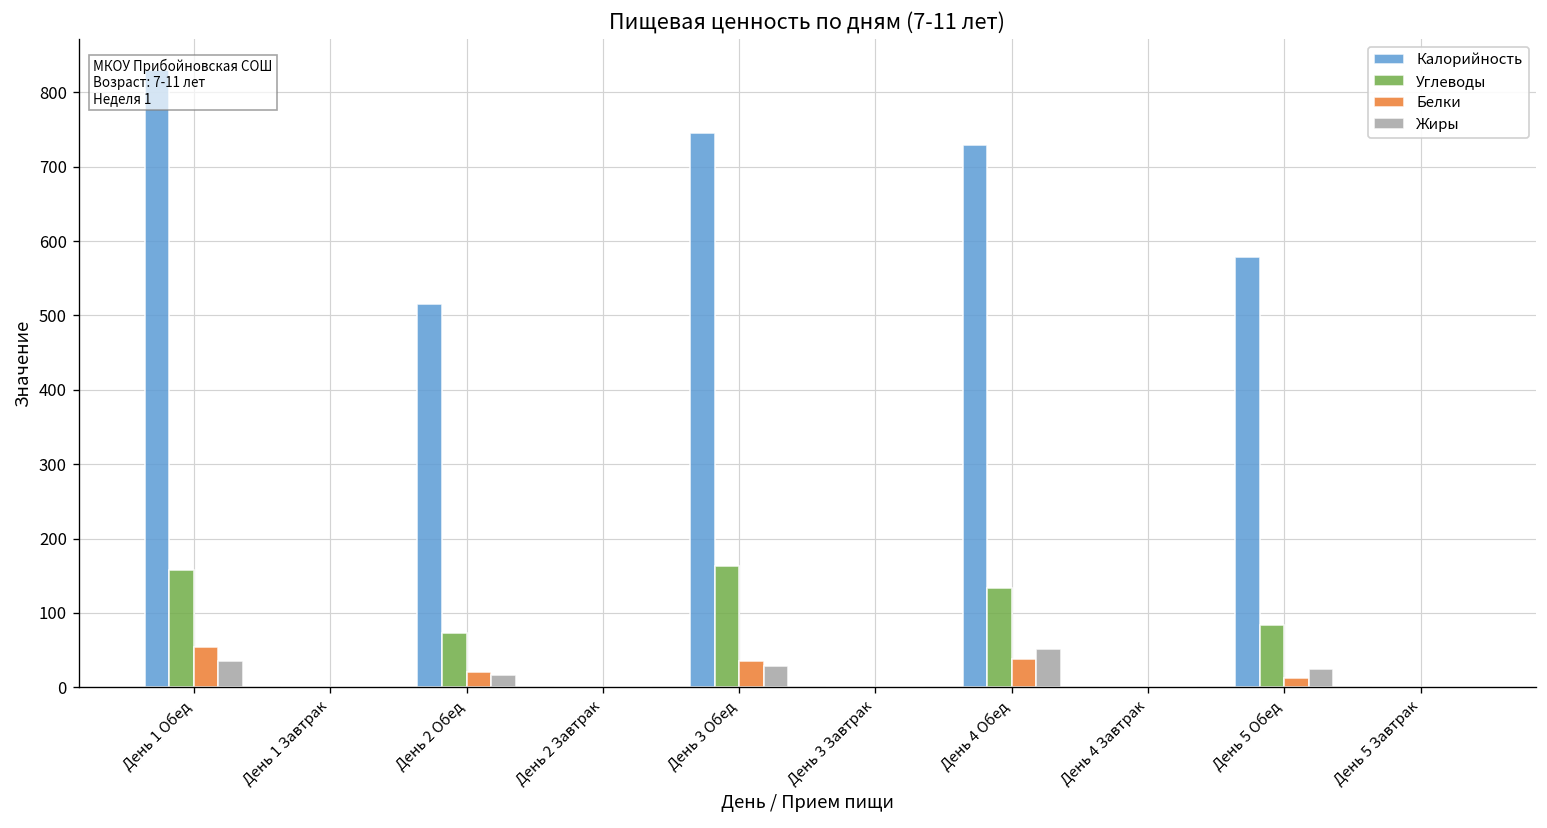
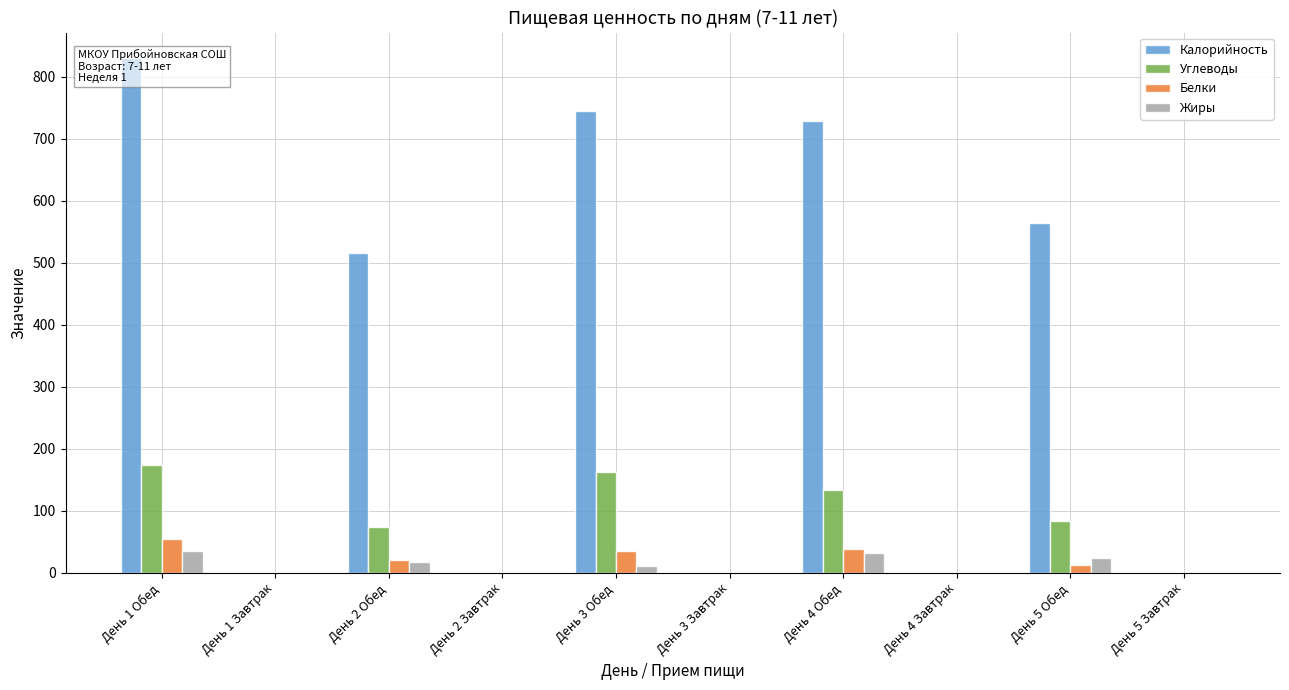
  {
    "Калорийность": {
      "День 1 Завтрак": 0,
      "День 2 Обед": 520,
      "День 2 Завтрак": 0,
      "День 3 Обед": 750,
      "День 3 Завтрак": 0,
      "День 4 Обед": 730,
      "День 4 Завтрак": 0,
-     "День 5 Обед": 580,
+     "День 5 Обед": 560,
      "День 5 Завтрак": 0
    },
    "Углеводы": {
-     "День 1 Обед": 160,
+     "День 1 Обед": 170,
      "День 1 Завтрак": 0,
      "День 2 Обед": 70,
      "День 2 Завтрак": 0,
      "День 3 Обед": 160,
      "День 3 Завтрак": 0,
      "День 4 Обед": 130,
      "День 4 Завтрак": 0,
      "День 5 Обед": 80,
      "День 5 Завтрак": 0
    },
    "Белки": {
      "День 1 Обед": 50,
      "День 1 Завтрак": 0,
      "День 2 Обед": 20,
      "День 2 Завтрак": 0,
      "День 3 Обед": 40,
      "День 3 Завтрак": 0,
      "День 4 Обед": 40,
      "День 4 Завтрак": 0,
      "День 5 Обед": 10,
      "День 5 Завтрак": 0
    },
    "Жиры": {
      "День 1 Обед": 40,
      "День 1 Завтрак": 0,
      "День 2 Обед": 20,
      "День 2 Завтрак": 0,
-     "День 3 Обед": 30,
+     "День 3 Обед": 10,
      "День 3 Завтрак": 0,
-     "День 4 Обед": 50,
+     "День 4 Обед": 30,
      "День 4 Завтрак": 0,
      "День 5 Обед": 20,
      "День 5 Завтрак": 0
    }
  }
